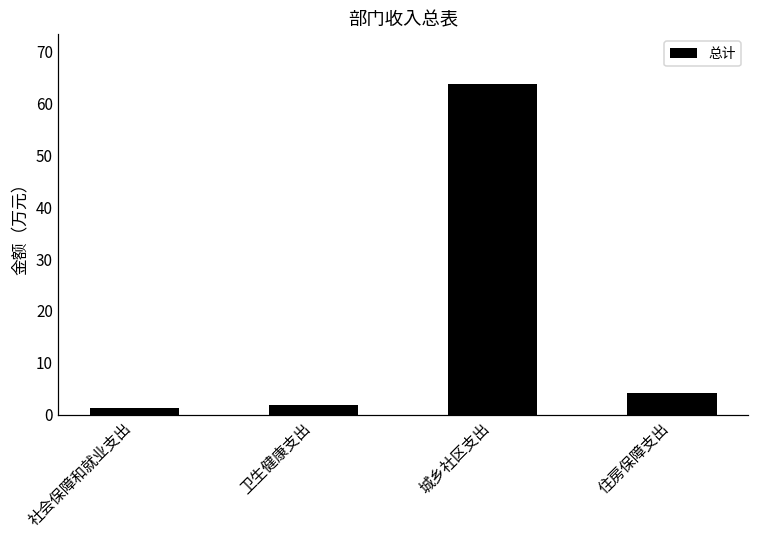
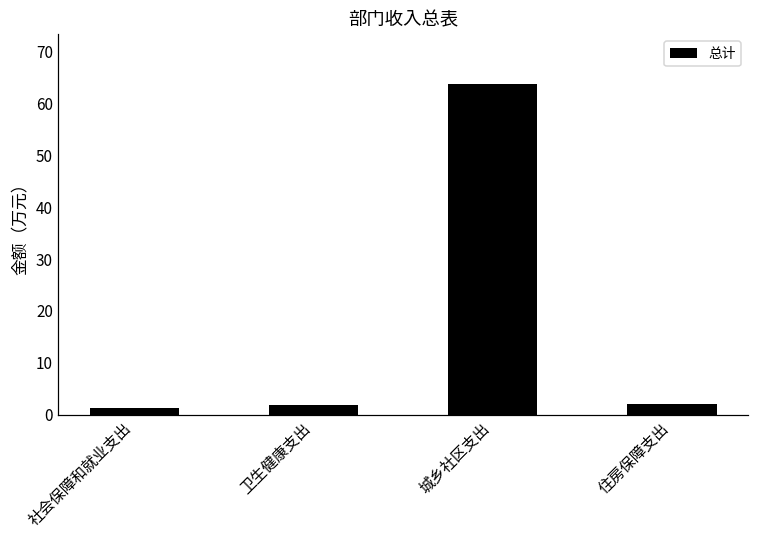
  {
    "社会保障和就业支出": 1,
    "卫生健康支出": 2,
    "城乡社区支出": 64,
-   "住房保障支出": 4
+   "住房保障支出": 2
  }
